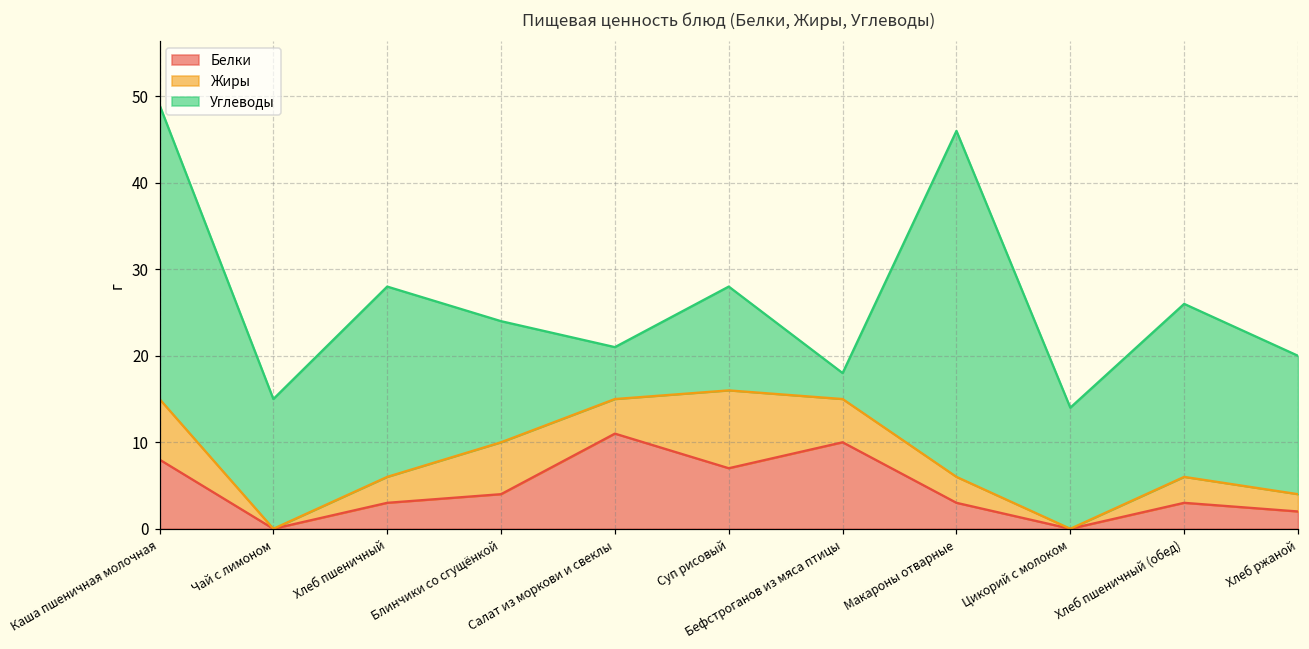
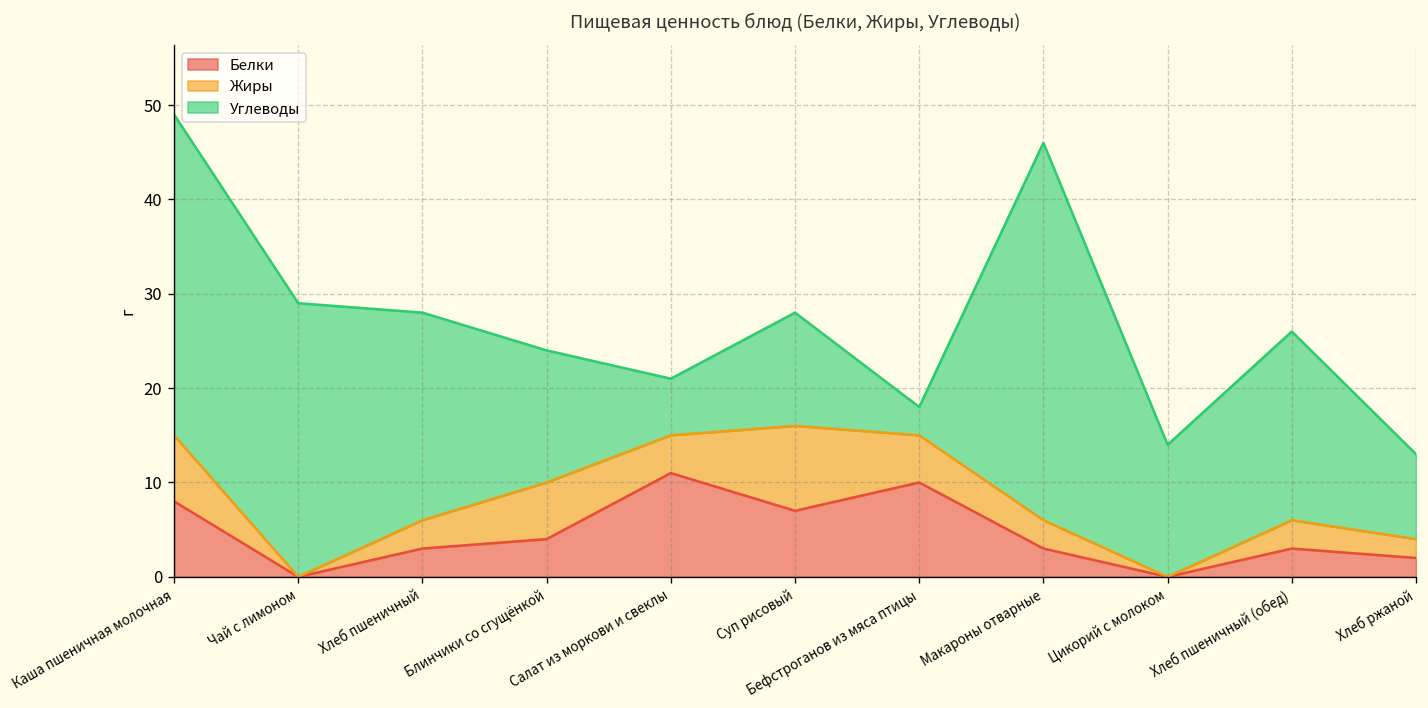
  {
    "Белки": {
      "Каша пшеничная молочная": 8,
      "Хлеб пшеничный": 3,
      "Блинчики со сгущёнкой": 4,
      "Салат из моркови и свеклы": 11,
      "Суп рисовый": 7,
      "Бефстроганов из мяса птицы": 10,
      "Макароны отварные": 3,
      "Хлеб пшеничный (обед)": 3,
      "Хлеб ржаной": 2
    },
    "Жиры": {
      "Каша пшеничная молочная": 7,
      "Хлеб пшеничный": 3,
      "Блинчики со сгущёнкой": 6,
      "Салат из моркови и свеклы": 4,
      "Суп рисовый": 9,
      "Бефстроганов из мяса птицы": 5,
      "Макароны отварные": 3,
      "Хлеб пшеничный (обед)": 3,
      "Хлеб ржаной": 2
    },
    "Углеводы": {
      "Каша пшеничная молочная": 34,
-     "Чай с лимоном": 15,
+     "Чай с лимоном": 29,
      "Хлеб пшеничный": 22,
      "Блинчики со сгущёнкой": 14,
      "Салат из моркови и свеклы": 6,
      "Суп рисовый": 12,
      "Бефстроганов из мяса птицы": 3,
      "Макароны отварные": 40,
      "Цикорий с молоком": 14,
      "Хлеб пшеничный (обед)": 20,
-     "Хлеб ржаной": 16
+     "Хлеб ржаной": 9
    }
  }
